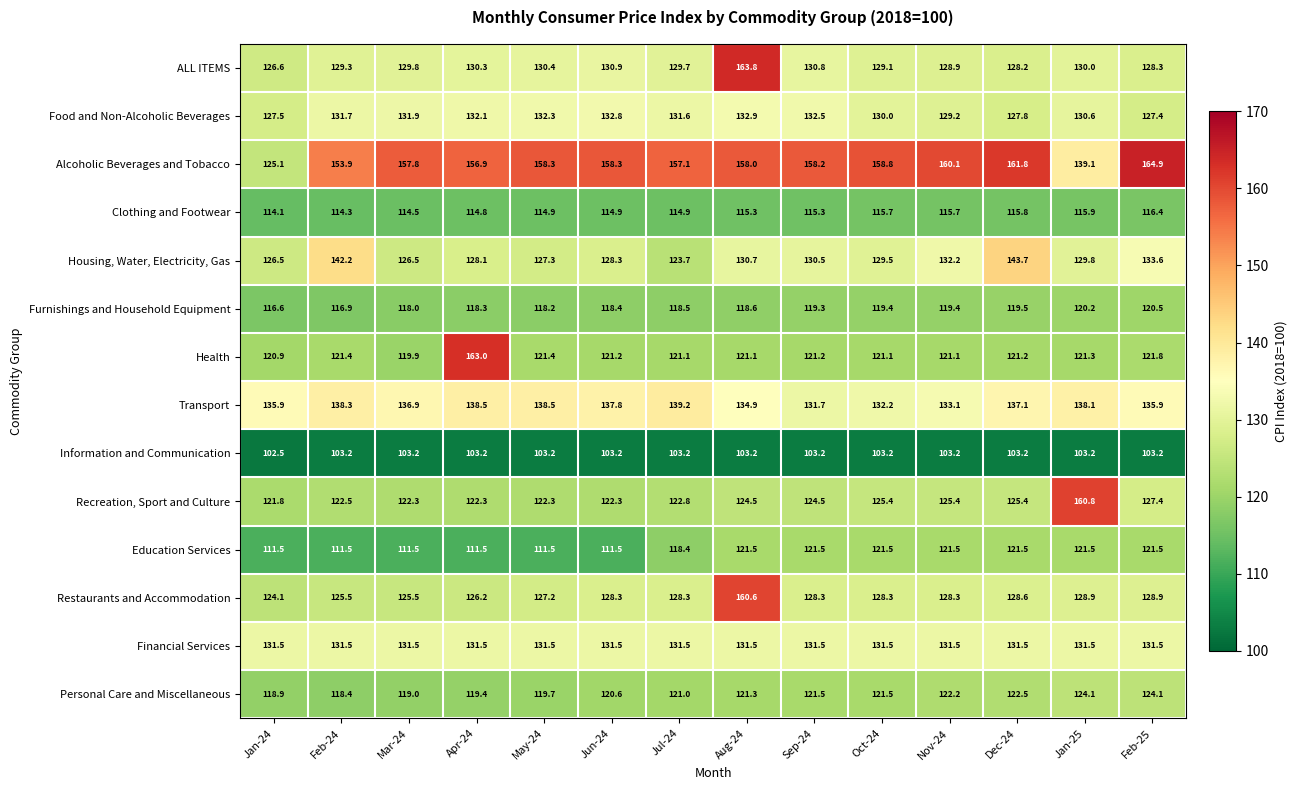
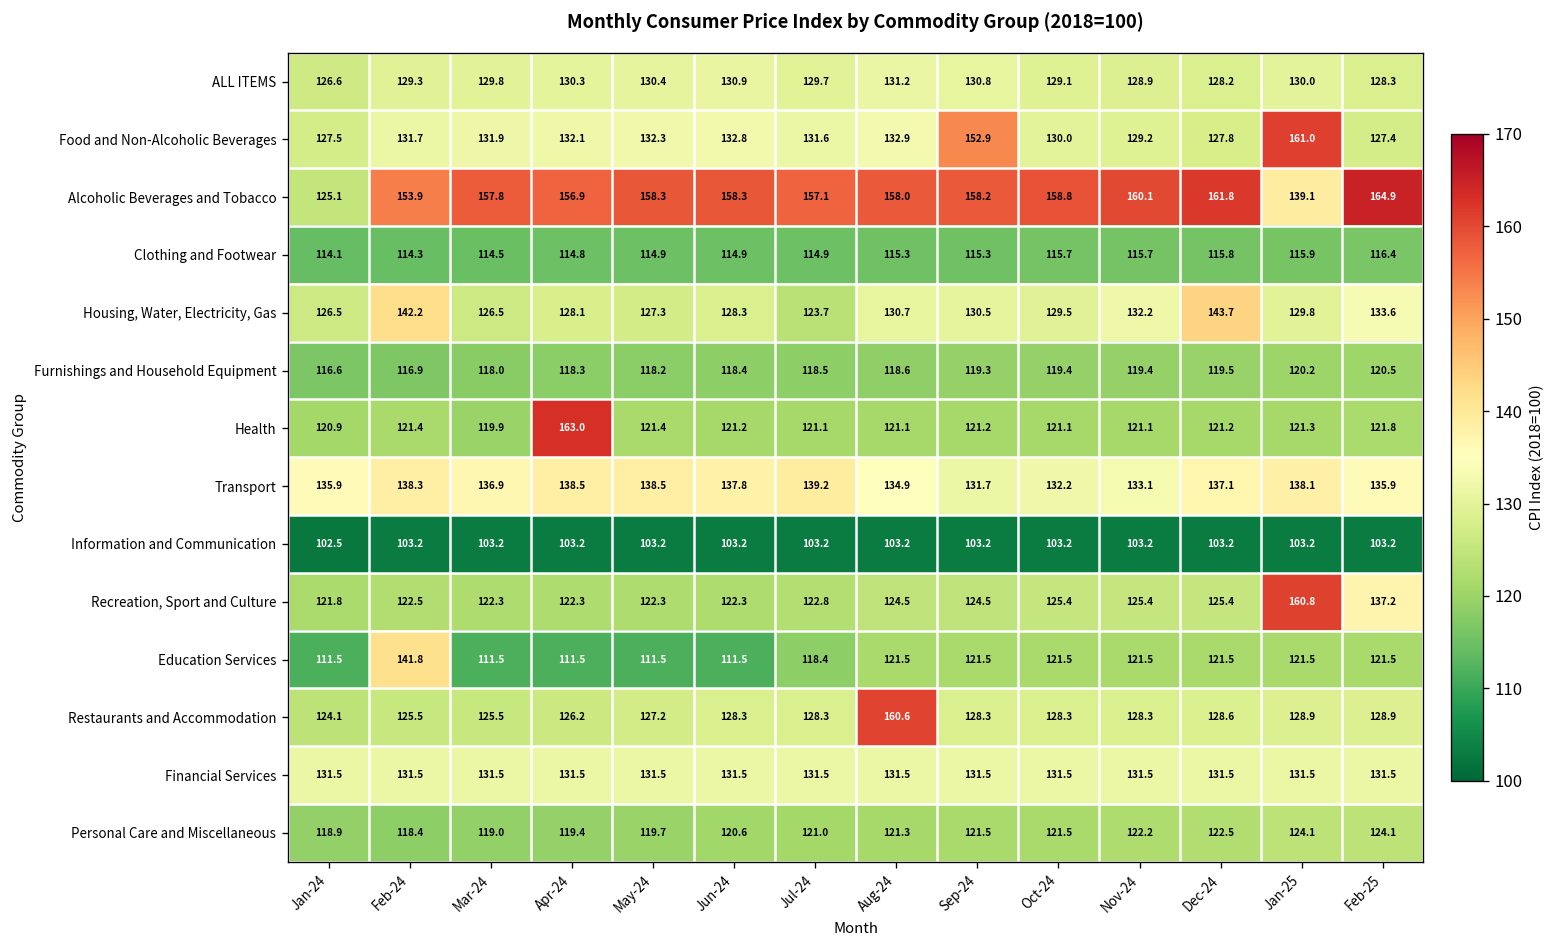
  {
    "ALL ITEMS": {
      "Jan-24": 126.6,
      "Feb-24": 129.3,
      "Mar-24": 129.8,
      "Apr-24": 130.3,
      "May-24": 130.4,
      "Jun-24": 130.9,
      "Jul-24": 129.7,
-     "Aug-24": 163.8,
+     "Aug-24": 131.2,
      "Sep-24": 130.8,
      "Oct-24": 129.1,
      "Nov-24": 128.9,
      "Dec-24": 128.2,
      "Jan-25": 130.0,
      "Feb-25": 128.3
    },
    "Food and Non-Alcoholic Beverages": {
      "Jan-24": 127.5,
      "Feb-24": 131.7,
      "Mar-24": 131.9,
      "Apr-24": 132.1,
      "May-24": 132.3,
      "Jun-24": 132.8,
      "Jul-24": 131.6,
      "Aug-24": 132.9,
-     "Sep-24": 132.5,
+     "Sep-24": 152.9,
      "Oct-24": 130.0,
      "Nov-24": 129.2,
      "Dec-24": 127.8,
-     "Jan-25": 130.6,
+     "Jan-25": 161.0,
      "Feb-25": 127.4
    },
    "Alcoholic Beverages and Tobacco": {
      "Jan-24": 125.1,
      "Feb-24": 153.9,
      "Mar-24": 157.8,
      "Apr-24": 156.9,
      "May-24": 158.3,
      "Jun-24": 158.3,
      "Jul-24": 157.1,
      "Aug-24": 158.0,
      "Sep-24": 158.2,
      "Oct-24": 158.8,
      "Nov-24": 160.1,
      "Dec-24": 161.8,
      "Jan-25": 139.1,
      "Feb-25": 164.9
    },
    "Clothing and Footwear": {
      "Jan-24": 114.1,
      "Feb-24": 114.3,
      "Mar-24": 114.5,
      "Apr-24": 114.8,
      "May-24": 114.9,
      "Jun-24": 114.9,
      "Jul-24": 114.9,
      "Aug-24": 115.3,
      "Sep-24": 115.3,
      "Oct-24": 115.7,
      "Nov-24": 115.7,
      "Dec-24": 115.8,
      "Jan-25": 115.9,
      "Feb-25": 116.4
    },
    "Housing, Water, Electricity, Gas": {
      "Jan-24": 126.5,
      "Feb-24": 142.2,
      "Mar-24": 126.5,
      "Apr-24": 128.1,
      "May-24": 127.3,
      "Jun-24": 128.3,
      "Jul-24": 123.7,
      "Aug-24": 130.7,
      "Sep-24": 130.5,
      "Oct-24": 129.5,
      "Nov-24": 132.2,
      "Dec-24": 143.7,
      "Jan-25": 129.8,
      "Feb-25": 133.6
    },
    "Furnishings and Household Equipment": {
      "Jan-24": 116.6,
      "Feb-24": 116.9,
      "Mar-24": 118.0,
      "Apr-24": 118.3,
      "May-24": 118.2,
      "Jun-24": 118.4,
      "Jul-24": 118.5,
      "Aug-24": 118.6,
      "Sep-24": 119.3,
      "Oct-24": 119.4,
      "Nov-24": 119.4,
      "Dec-24": 119.5,
      "Jan-25": 120.2,
      "Feb-25": 120.5
    },
    "Health": {
      "Jan-24": 120.9,
      "Feb-24": 121.4,
      "Mar-24": 119.9,
      "Apr-24": 163.0,
      "May-24": 121.4,
      "Jun-24": 121.2,
      "Jul-24": 121.1,
      "Aug-24": 121.1,
      "Sep-24": 121.2,
      "Oct-24": 121.1,
      "Nov-24": 121.1,
      "Dec-24": 121.2,
      "Jan-25": 121.3,
      "Feb-25": 121.8
    },
    "Transport": {
      "Jan-24": 135.9,
      "Feb-24": 138.3,
      "Mar-24": 136.9,
      "Apr-24": 138.5,
      "May-24": 138.5,
      "Jun-24": 137.8,
      "Jul-24": 139.2,
      "Aug-24": 134.9,
      "Sep-24": 131.7,
      "Oct-24": 132.2,
      "Nov-24": 133.1,
      "Dec-24": 137.1,
      "Jan-25": 138.1,
      "Feb-25": 135.9
    },
    "Information and Communication": {
      "Jan-24": 102.5,
      "Feb-24": 103.2,
      "Mar-24": 103.2,
      "Apr-24": 103.2,
      "May-24": 103.2,
      "Jun-24": 103.2,
      "Jul-24": 103.2,
      "Aug-24": 103.2,
      "Sep-24": 103.2,
      "Oct-24": 103.2,
      "Nov-24": 103.2,
      "Dec-24": 103.2,
      "Jan-25": 103.2,
      "Feb-25": 103.2
    },
    "Recreation, Sport and Culture": {
      "Jan-24": 121.8,
      "Feb-24": 122.5,
      "Mar-24": 122.3,
      "Apr-24": 122.3,
      "May-24": 122.3,
      "Jun-24": 122.3,
      "Jul-24": 122.8,
      "Aug-24": 124.5,
      "Sep-24": 124.5,
      "Oct-24": 125.4,
      "Nov-24": 125.4,
      "Dec-24": 125.4,
      "Jan-25": 160.8,
-     "Feb-25": 127.4
+     "Feb-25": 137.2
    },
    "Education Services": {
      "Jan-24": 111.5,
-     "Feb-24": 111.5,
+     "Feb-24": 141.8,
      "Mar-24": 111.5,
      "Apr-24": 111.5,
      "May-24": 111.5,
      "Jun-24": 111.5,
      "Jul-24": 118.4,
      "Aug-24": 121.5,
      "Sep-24": 121.5,
      "Oct-24": 121.5,
      "Nov-24": 121.5,
      "Dec-24": 121.5,
      "Jan-25": 121.5,
      "Feb-25": 121.5
    },
    "Restaurants and Accommodation": {
      "Jan-24": 124.1,
      "Feb-24": 125.5,
      "Mar-24": 125.5,
      "Apr-24": 126.2,
      "May-24": 127.2,
      "Jun-24": 128.3,
      "Jul-24": 128.3,
      "Aug-24": 160.6,
      "Sep-24": 128.3,
      "Oct-24": 128.3,
      "Nov-24": 128.3,
      "Dec-24": 128.6,
      "Jan-25": 128.9,
      "Feb-25": 128.9
    },
    "Financial Services": {
      "Jan-24": 131.5,
      "Feb-24": 131.5,
      "Mar-24": 131.5,
      "Apr-24": 131.5,
      "May-24": 131.5,
      "Jun-24": 131.5,
      "Jul-24": 131.5,
      "Aug-24": 131.5,
      "Sep-24": 131.5,
      "Oct-24": 131.5,
      "Nov-24": 131.5,
      "Dec-24": 131.5,
      "Jan-25": 131.5,
      "Feb-25": 131.5
    },
    "Personal Care and Miscellaneous": {
      "Jan-24": 118.9,
      "Feb-24": 118.4,
      "Mar-24": 119.0,
      "Apr-24": 119.4,
      "May-24": 119.7,
      "Jun-24": 120.6,
      "Jul-24": 121.0,
      "Aug-24": 121.3,
      "Sep-24": 121.5,
      "Oct-24": 121.5,
      "Nov-24": 122.2,
      "Dec-24": 122.5,
      "Jan-25": 124.1,
      "Feb-25": 124.1
    }
  }
